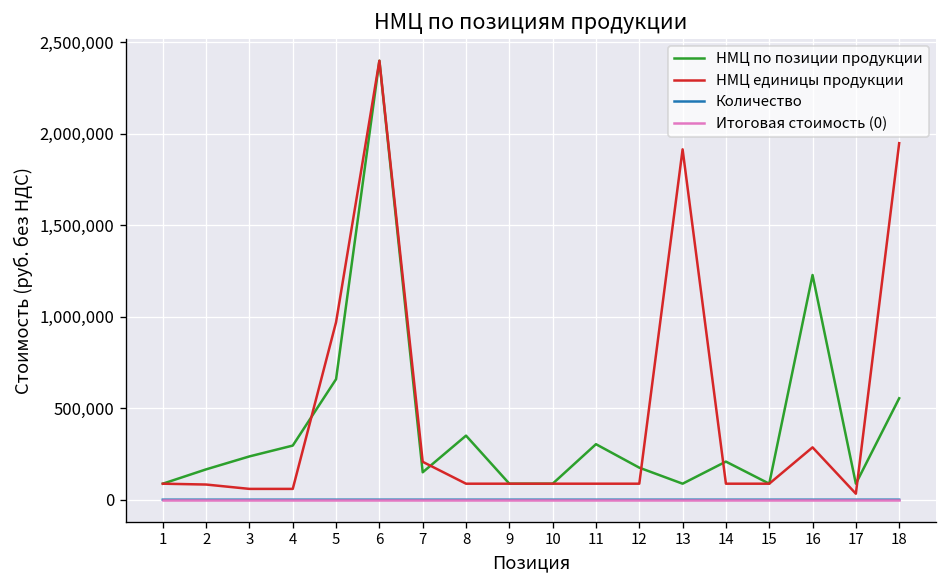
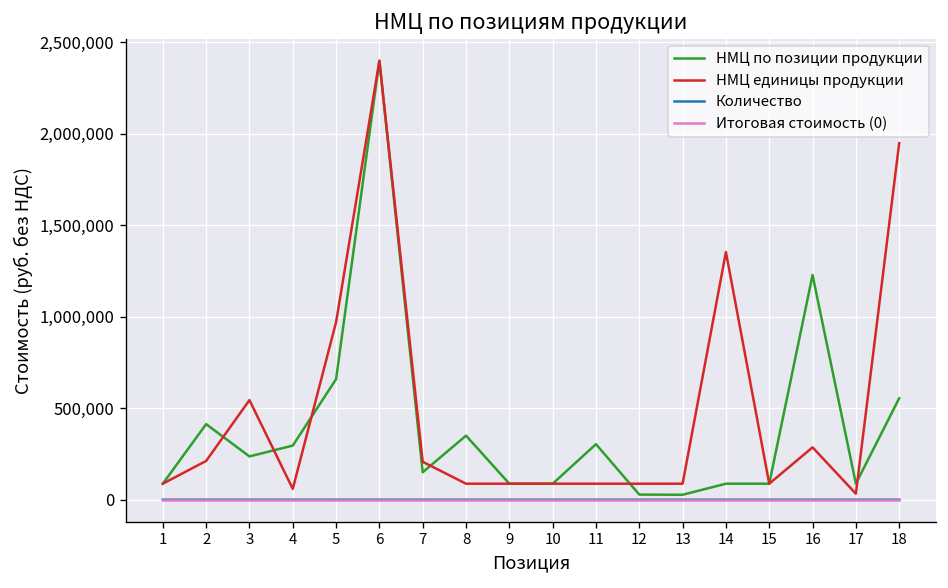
  {
    "НМЦ по позиции продукции": {
-     "2": "170,000",
+     "2": "410,000",
      "3": "240,000",
      "4": "300,000",
      "5": "660,000",
      "7": "150,000",
      "8": "350,000",
      "11": "300,000",
-     "12": "180,000",
-     "13": "90,000",
-     "14": "210,000",
+     "12": "30,000",
+     "13": "30,000",
+     "14": "90,000",
      "16": "1,230,000",
      "17": "90,000",
      "18": "550,000"
    },
    "НМЦ единицы продукции": {
-     "2": "80,000",
-     "3": "60,000",
+     "2": "210,000",
+     "3": "540,000",
      "4": "60,000",
      "5": "970,000",
      "7": "210,000",
      "8": "90,000",
      "11": "90,000",
      "12": "90,000",
-     "13": "1,920,000",
-     "14": "90,000",
+     "13": "90,000",
+     "14": "1,350,000",
      "16": "290,000",
      "17": "30,000"
    },
    "Итоговая стоимость (0)": {
      "1": "0",
      "2": "0",
      "3": "0",
      "4": "0",
      "5": "0",
      "6": "0",
      "7": "0",
      "8": "0",
      "9": "0",
      "10": "0",
      "11": "0",
      "12": "0",
      "13": "0",
      "14": "0",
      "15": "0",
      "16": "0",
      "17": "0",
      "18": "0"
    }
  }
